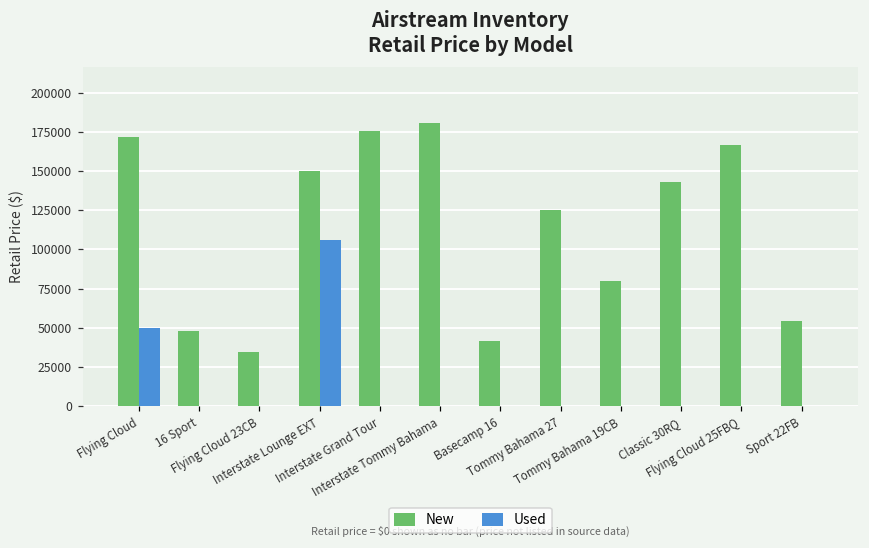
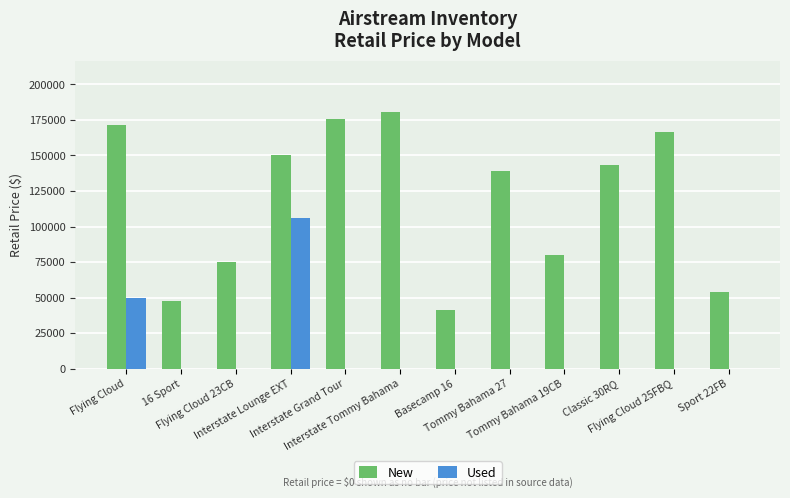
  {
    "New": {
      "Flying Cloud": 172000,
      "16 Sport": 48000,
-     "Flying Cloud 23CB": 34000,
+     "Flying Cloud 23CB": 75000,
      "Interstate Lounge EXT": 150000,
      "Interstate Grand Tour": 176000,
      "Interstate Tommy Bahama": 181000,
      "Basecamp 16": 41000,
-     "Tommy Bahama 27": 125000,
+     "Tommy Bahama 27": 139000,
      "Tommy Bahama 19CB": 80000,
      "Classic 30RQ": 143000,
      "Flying Cloud 25FBQ": 167000,
      "Sport 22FB": 54000
    },
    "Used": {
      "Flying Cloud": 50000,
      "16 Sport": 0,
      "Flying Cloud 23CB": 0,
      "Interstate Lounge EXT": 106000,
      "Interstate Grand Tour": 0,
      "Interstate Tommy Bahama": 0,
      "Basecamp 16": 0,
      "Tommy Bahama 27": 0,
      "Tommy Bahama 19CB": 0,
      "Classic 30RQ": 0,
      "Flying Cloud 25FBQ": 0,
      "Sport 22FB": 0
    }
  }
